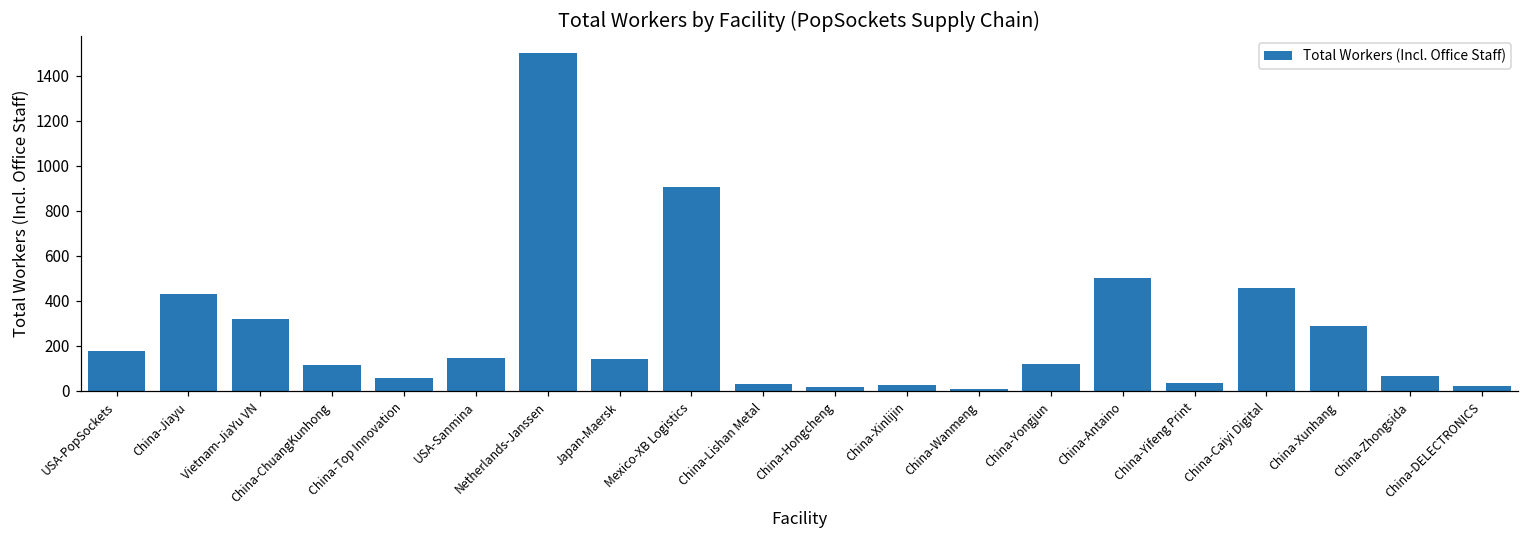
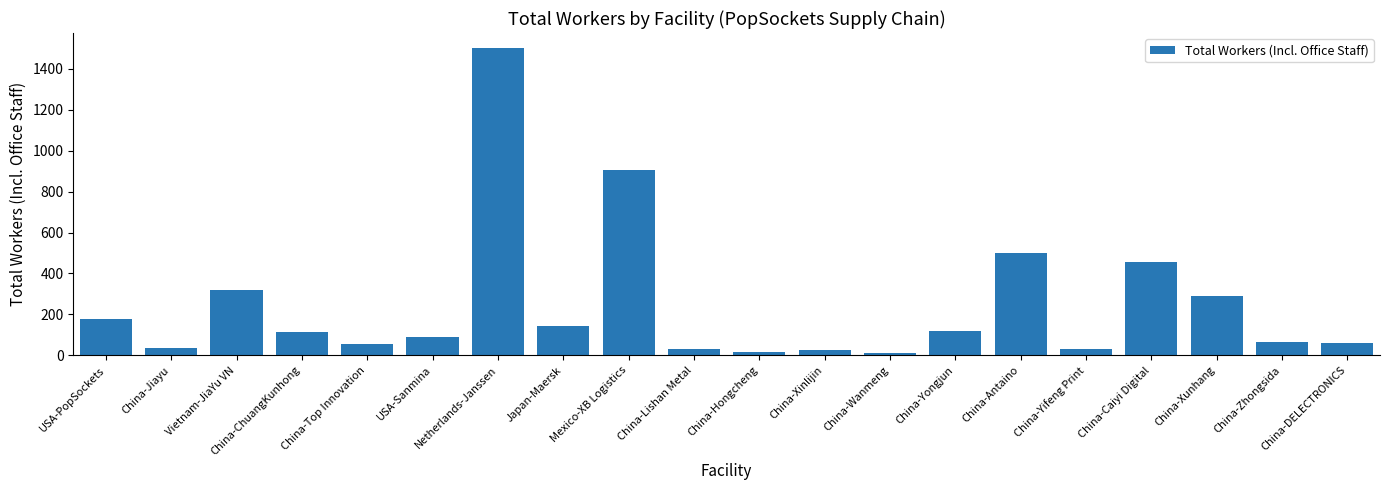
  {
    "USA-PopSockets": 180,
-   "China-Jiayu": 430,
+   "China-Jiayu": 40,
    "Vietnam-JiaYu VN": 320,
    "China-ChuangKunhong": 120,
    "China-Top Innovation": 60,
-   "USA-Sanmina": 150,
+   "USA-Sanmina": 90,
    "Netherlands-Janssen": 1500,
    "Japan-Maersk": 140,
    "Mexico-XB Logistics": 900,
    "China-Lishan Metal": 30,
    "China-Hongcheng": 20,
    "China-Xinlijin": 30,
    "China-Yongjun": 120,
    "China-Antaino": 500,
    "China-Yifeng Print": 30,
    "China-Caiyi Digital": 460,
    "China-Xunhang": 290,
    "China-Zhongsida": 70,
-   "China-DELECTRONICS": 20
+   "China-DELECTRONICS": 60
  }
